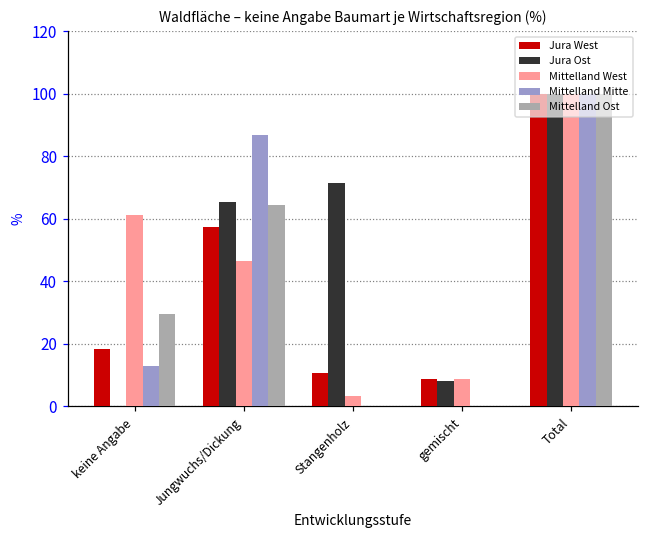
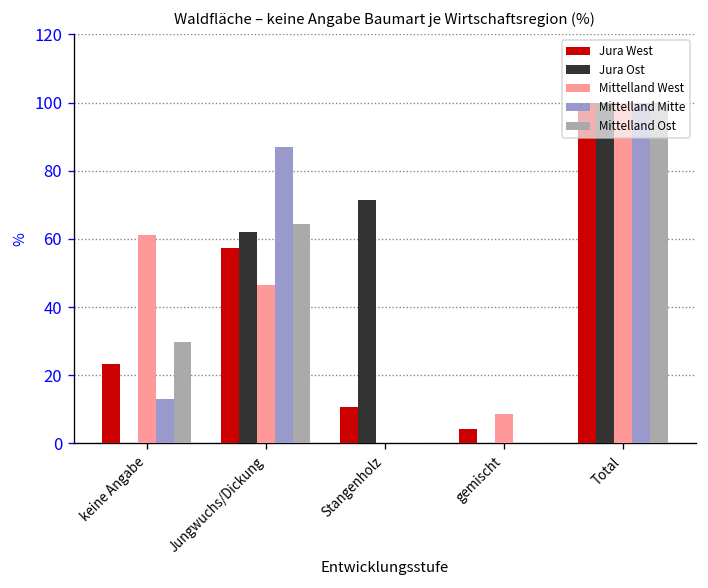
  {
    "Jura West": {
-     "keine Angabe": 18,
+     "keine Angabe": 23,
      "Jungwuchs/Dickung": 57,
      "Stangenholz": 11,
-     "gemischt": 9
+     "gemischt": 4
    },
    "Jura Ost": {
      "keine Angabe": 0,
-     "Jungwuchs/Dickung": 65,
+     "Jungwuchs/Dickung": 62,
      "Stangenholz": 72,
-     "gemischt": 8
+     "gemischt": 0
    },
    "Mittelland West": {
      "keine Angabe": 61,
      "Jungwuchs/Dickung": 47,
-     "Stangenholz": 3,
+     "Stangenholz": 0,
      "gemischt": 9
    }
  }
